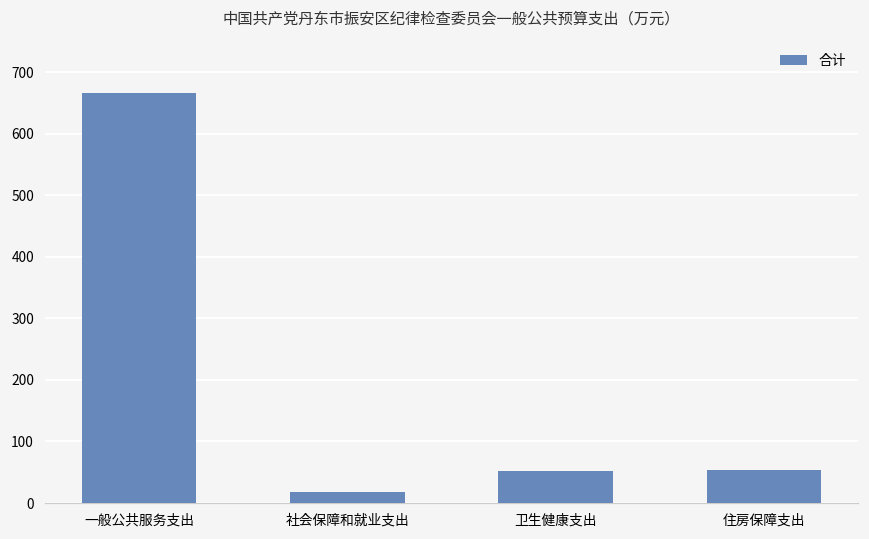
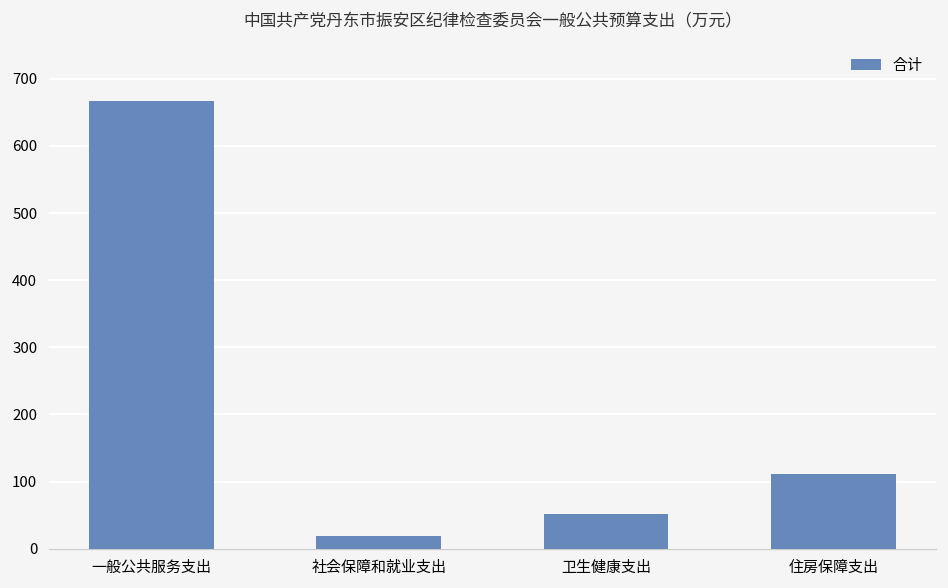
  {
    "一般公共服务支出": 670,
    "社会保障和就业支出": 20,
    "卫生健康支出": 50,
-   "住房保障支出": 50
+   "住房保障支出": 110
  }
